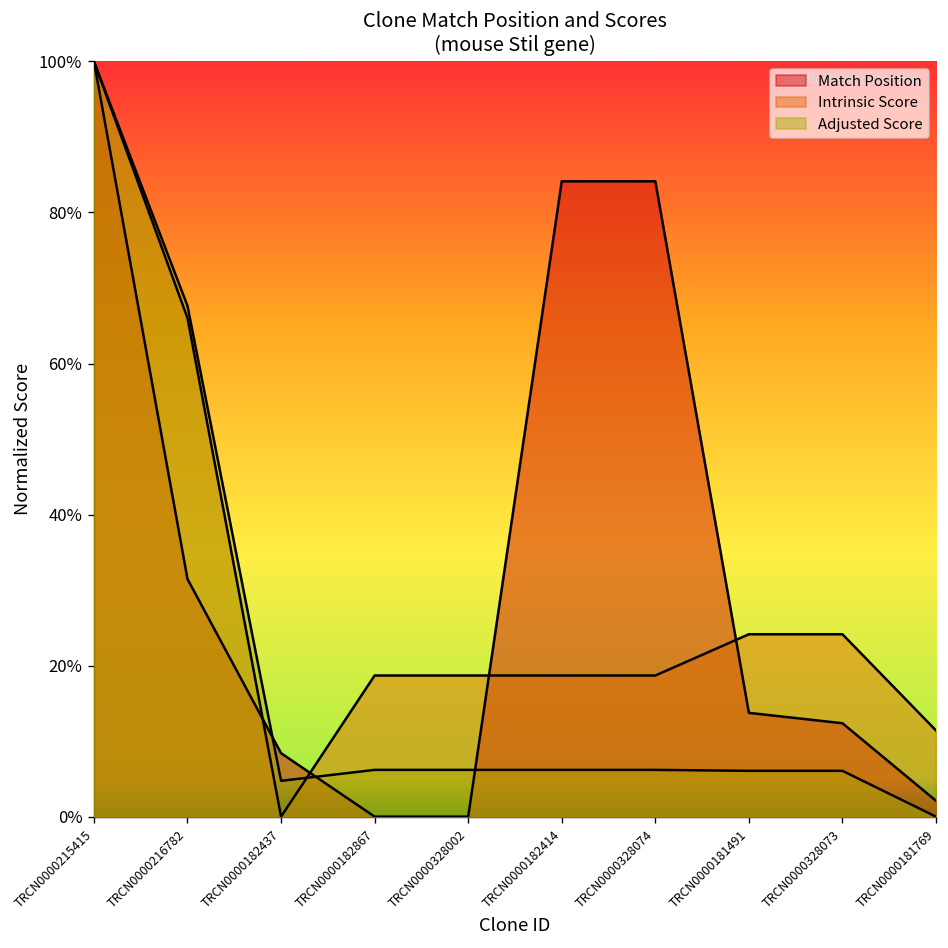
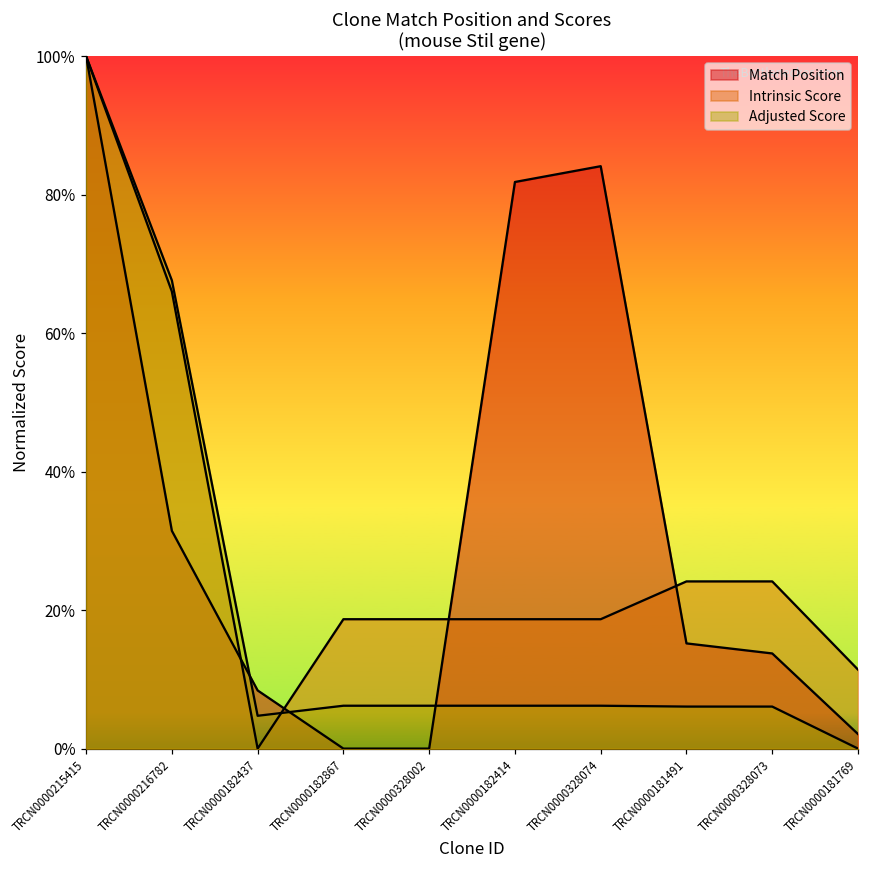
  {
    "Match Position": {
      "TRCN0000216782": "31%",
      "TRCN0000182437": "8%",
      "TRCN0000182867": "0%",
      "TRCN0000328002": "0%",
-     "TRCN0000182414": "84%",
+     "TRCN0000182414": "82%",
      "TRCN0000328074": "84%",
-     "TRCN0000181491": "14%",
-     "TRCN0000328073": "12%",
+     "TRCN0000181491": "15%",
+     "TRCN0000328073": "14%",
      "TRCN0000181769": "2%"
    }
  }
